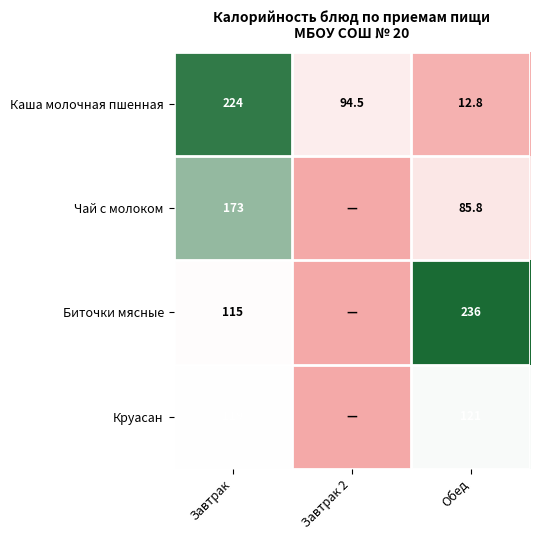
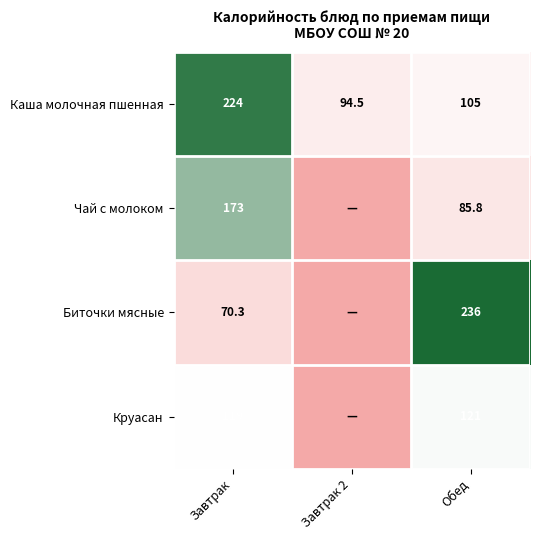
  {
    "Каша молочная пшенная": {
      "Завтрак": 224,
      "Завтрак 2": 94.5,
-     "Обед": 12.8
+     "Обед": 105
    },
    "Чай с молоком": {
      "Завтрак": 173,
      "Обед": 85.8
    },
    "Биточки мясные": {
-     "Завтрак": 115,
+     "Завтрак": 70.3,
      "Обед": 236
    }
  }
